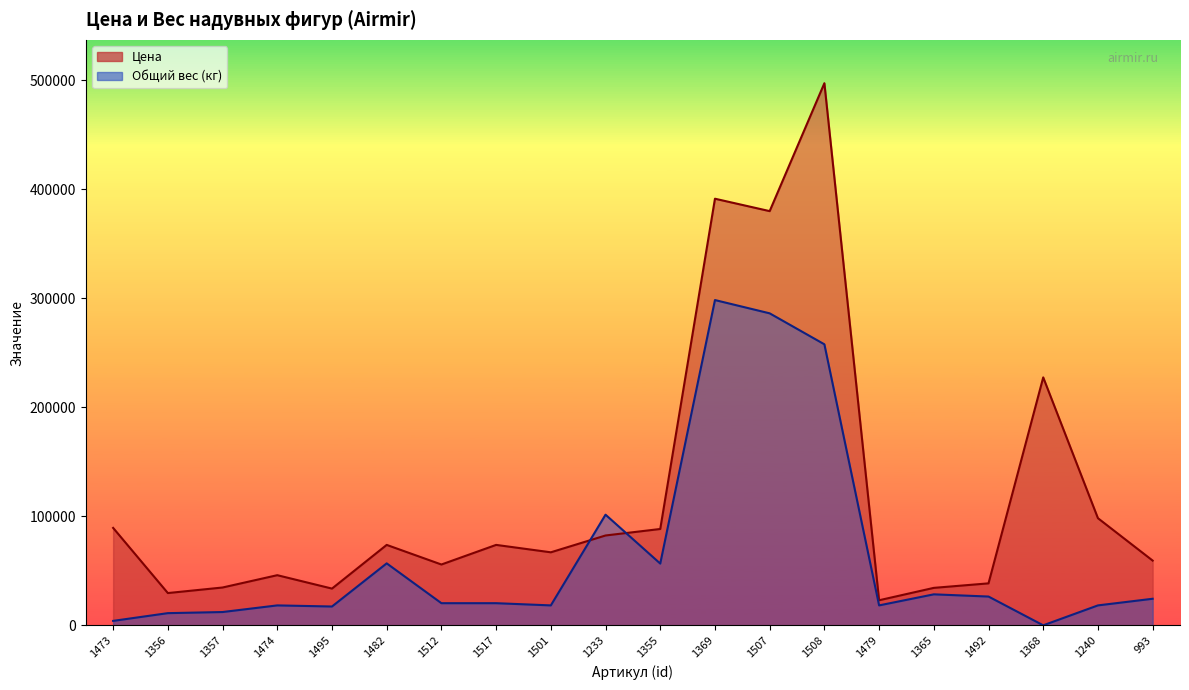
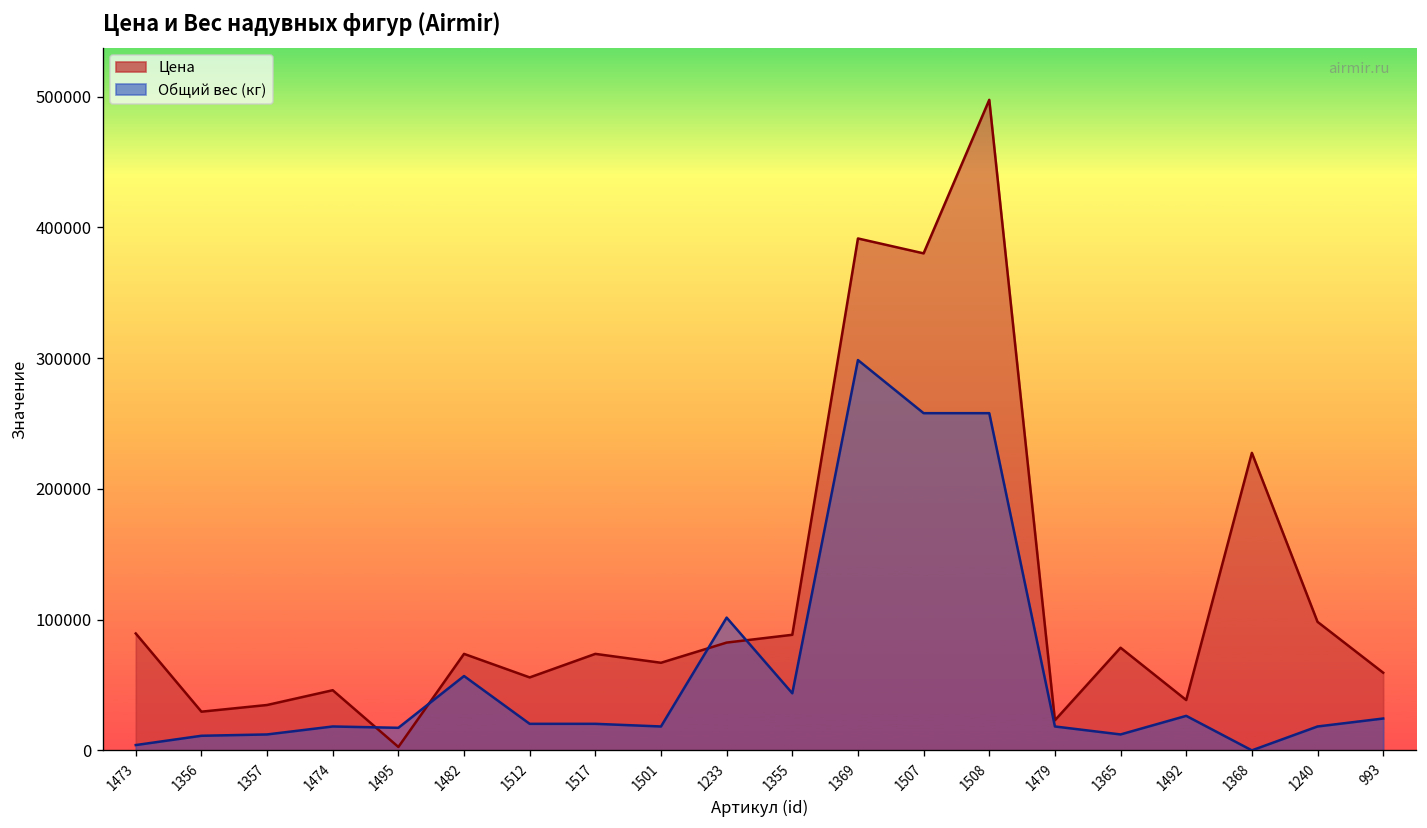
  {
    "Цена": {
      "1473": 89000,
      "1356": 30000,
      "1357": 35000,
      "1474": 46000,
-     "1495": 34000,
+     "1495": 3000,
      "1482": 74000,
      "1512": 56000,
      "1517": 74000,
      "1501": 67000,
      "1233": 82000,
      "1355": 88000,
      "1369": 392000,
      "1507": 380000,
      "1508": 498000,
      "1479": 23000,
-     "1365": 34000,
+     "1365": 79000,
      "1492": 39000,
      "1368": 228000,
      "1240": 98000,
      "993": 59000
    },
    "Общий вес (кг)": {
      "1473": 4000,
      "1356": 11000,
      "1357": 12000,
      "1474": 18000,
      "1495": 17000,
      "1482": 57000,
      "1512": 20000,
      "1517": 20000,
      "1501": 18000,
      "1233": 102000,
-     "1355": 57000,
+     "1355": 44000,
      "1369": 299000,
-     "1507": 286000,
+     "1507": 258000,
      "1508": 258000,
      "1479": 18000,
-     "1365": 28000,
+     "1365": 12000,
      "1492": 26000,
      "1368": 0,
      "1240": 18000,
      "993": 24000
    }
  }
